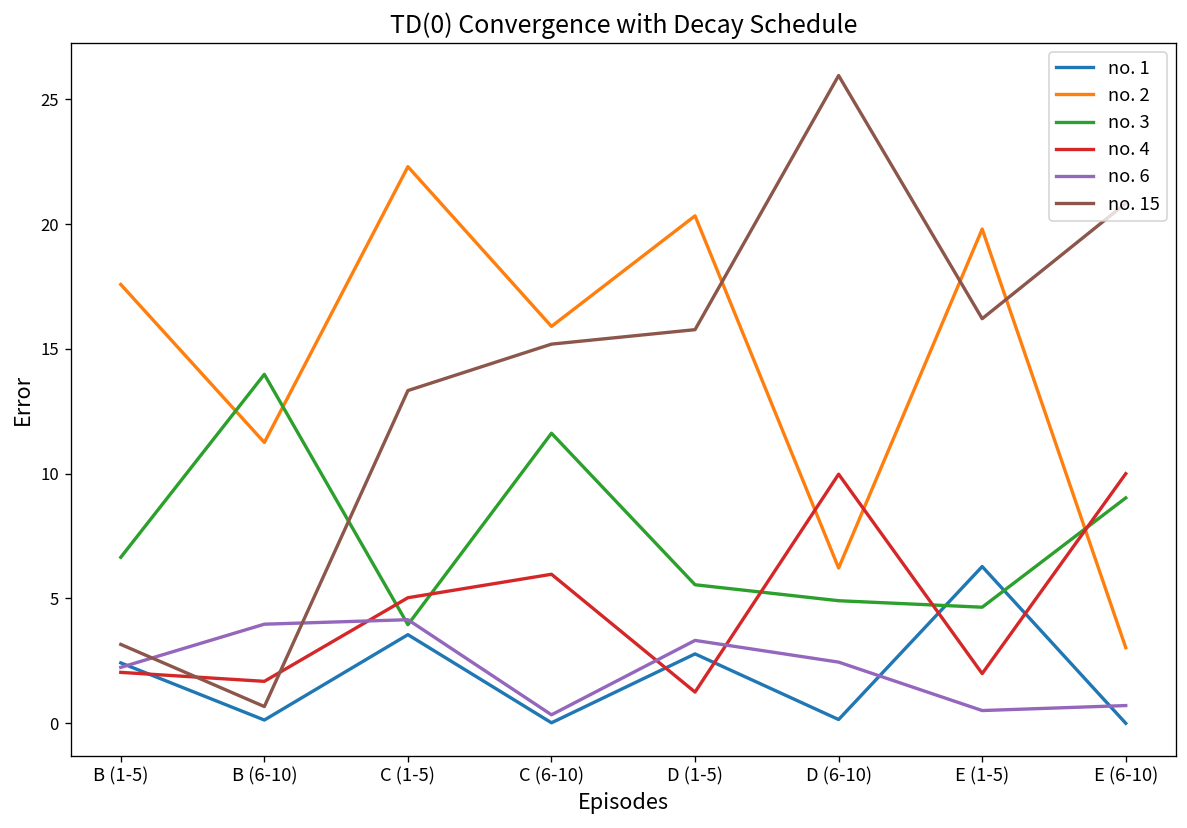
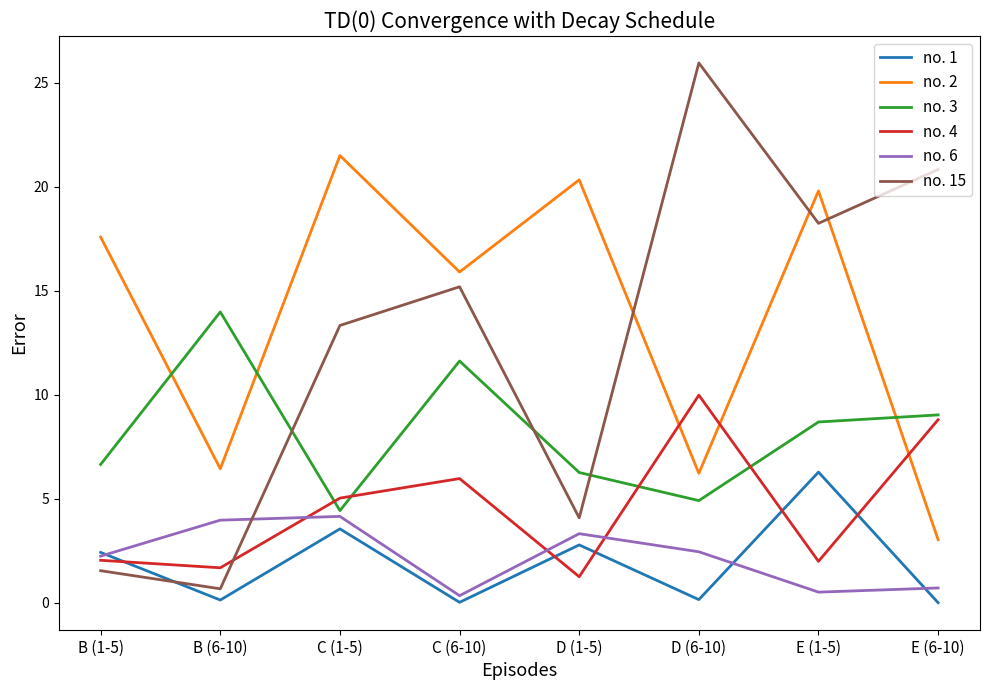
  {
    "no. 1": {
      "B (1-5)": 2.4,
      "B (6-10)": 0.1,
      "C (1-5)": 3.6,
      "C (6-10)": 0.0,
      "D (1-5)": 2.8,
      "D (6-10)": 0.2,
      "E (1-5)": 6.3,
      "E (6-10)": 0.0
    },
    "no. 2": {
      "B (1-5)": 17.6,
-     "B (6-10)": 11.3,
-     "C (1-5)": 22.3,
+     "B (6-10)": 6.4,
+     "C (1-5)": 21.5,
      "C (6-10)": 15.9,
      "D (1-5)": 20.3,
      "D (6-10)": 6.2,
      "E (1-5)": 19.8,
      "E (6-10)": 3.0
    },
    "no. 3": {
      "B (1-5)": 6.7,
      "B (6-10)": 14.0,
-     "C (1-5)": 4.0,
+     "C (1-5)": 4.4,
      "C (6-10)": 11.6,
-     "D (1-5)": 5.6,
+     "D (1-5)": 6.3,
      "D (6-10)": 4.9,
-     "E (1-5)": 4.7,
+     "E (1-5)": 8.7,
      "E (6-10)": 9.0
    },
    "no. 4": {
      "B (1-5)": 2.0,
      "B (6-10)": 1.7,
      "C (1-5)": 5.0,
      "C (6-10)": 6.0,
      "D (1-5)": 1.3,
      "D (6-10)": 10.0,
      "E (1-5)": 2.0,
-     "E (6-10)": 10.0
+     "E (6-10)": 8.8
    },
    "no. 6": {
      "B (1-5)": 2.2,
      "B (6-10)": 4.0,
      "C (1-5)": 4.2,
      "C (6-10)": 0.3,
      "D (1-5)": 3.3,
      "D (6-10)": 2.5,
      "E (1-5)": 0.5,
      "E (6-10)": 0.7
    },
    "no. 15": {
-     "B (1-5)": 3.2,
+     "B (1-5)": 1.5,
      "B (6-10)": 0.7,
      "C (1-5)": 13.3,
      "C (6-10)": 15.2,
-     "D (1-5)": 15.8,
+     "D (1-5)": 4.1,
      "D (6-10)": 26.0,
-     "E (1-5)": 16.2
+     "E (1-5)": 18.2
    }
  }
